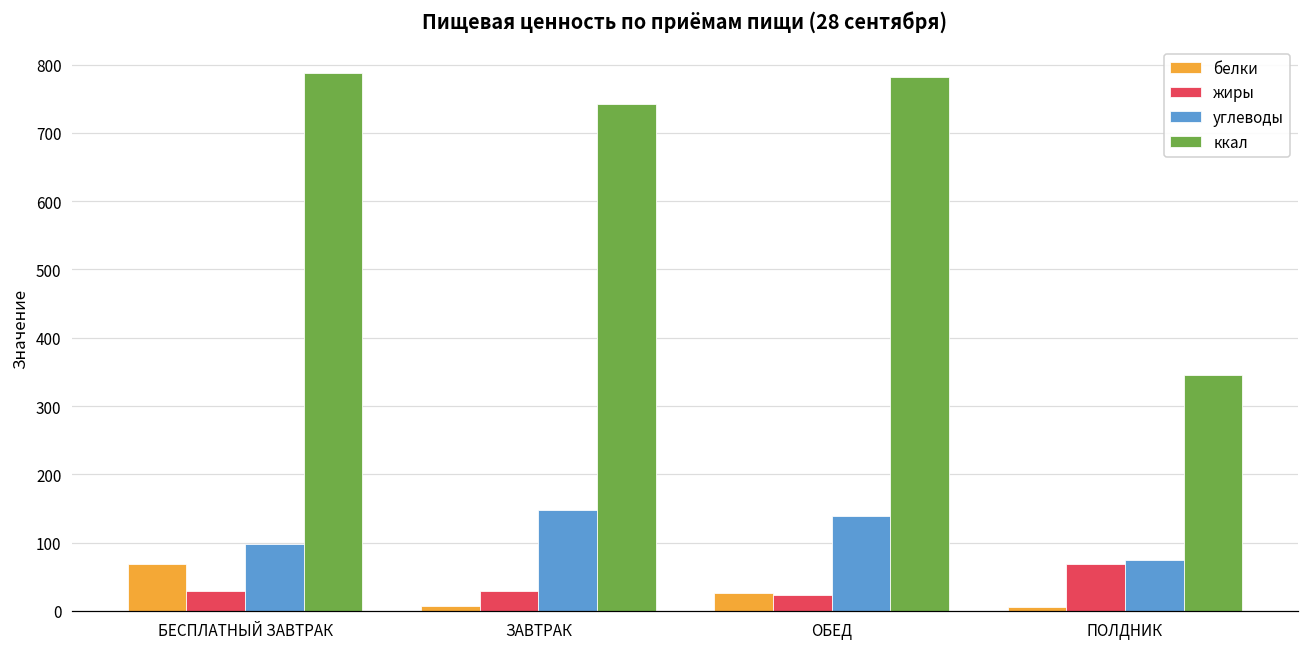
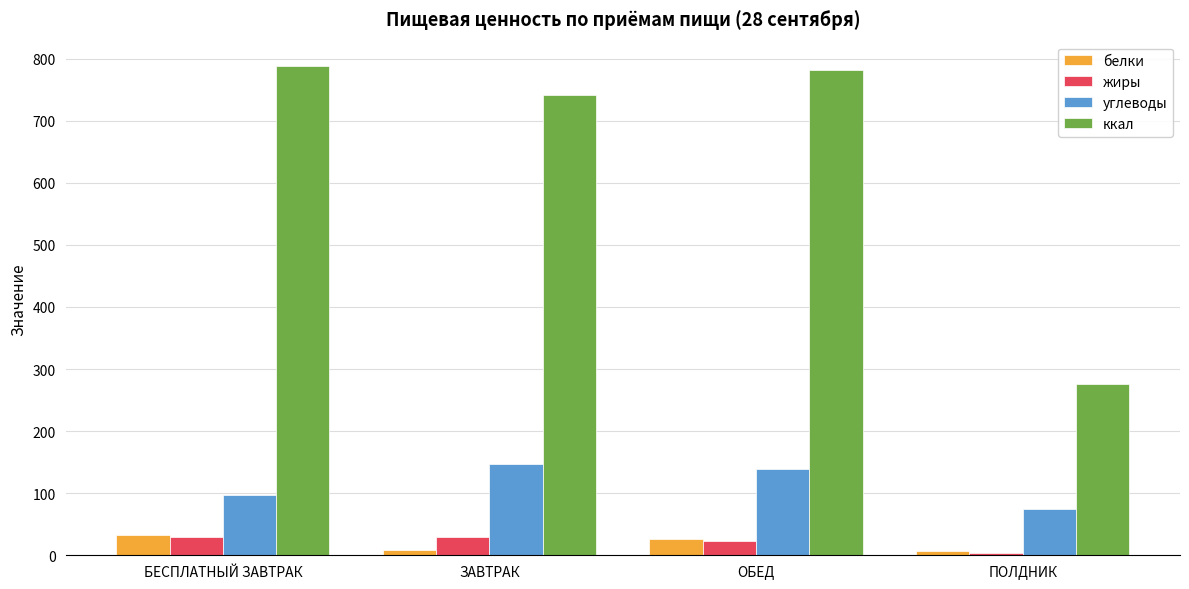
  {
    "белки": {
-     "БЕСПЛАТНЫЙ ЗАВТРАК": 70,
+     "БЕСПЛАТНЫЙ ЗАВТРАК": 30,
      "ЗАВТРАК": 10,
      "ОБЕД": 30,
      "ПОЛДНИК": 10
    },
    "жиры": {
      "БЕСПЛАТНЫЙ ЗАВТРАК": 30,
      "ЗАВТРАК": 30,
      "ОБЕД": 20,
-     "ПОЛДНИК": 70
+     "ПОЛДНИК": 0
    },
    "углеводы": {
      "БЕСПЛАТНЫЙ ЗАВТРАК": 100,
      "ЗАВТРАК": 150,
      "ОБЕД": 140,
      "ПОЛДНИК": 70
    },
    "ккал": {
      "БЕСПЛАТНЫЙ ЗАВТРАК": 790,
      "ЗАВТРАК": 740,
      "ОБЕД": 780,
-     "ПОЛДНИК": 350
+     "ПОЛДНИК": 280
    }
  }
